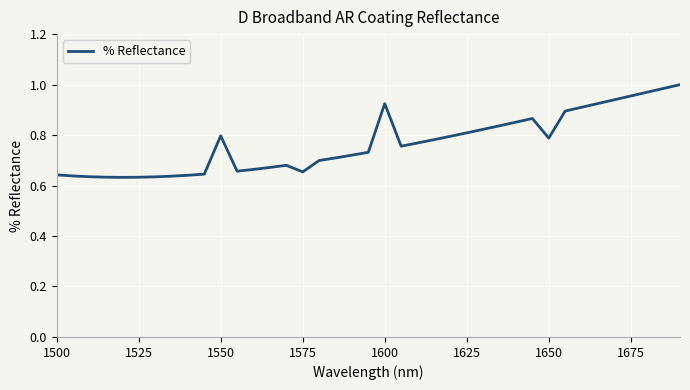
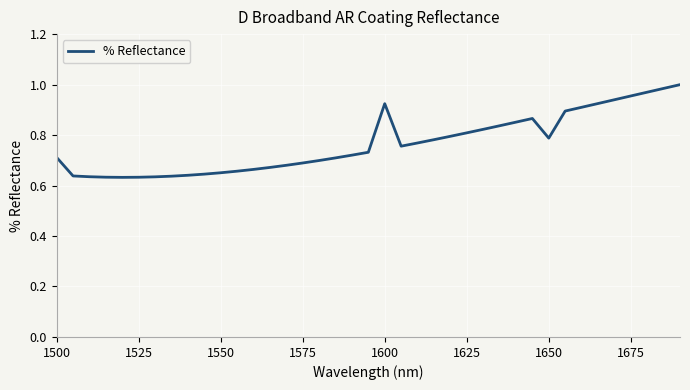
  {
-   "1500": 0.64,
+   "1500": 0.71,
    "1525": 0.63,
-   "1550": 0.80,
-   "1575": 0.65,
+   "1550": 0.65,
+   "1575": 0.69,
    "1600": 0.92,
    "1625": 0.81,
    "1650": 0.79,
    "1675": 0.95
  }
